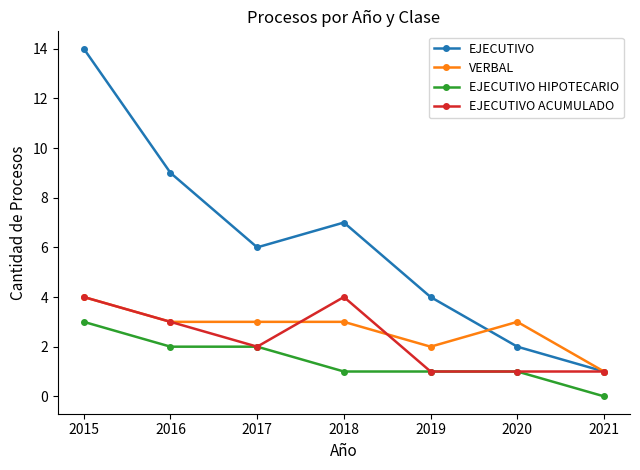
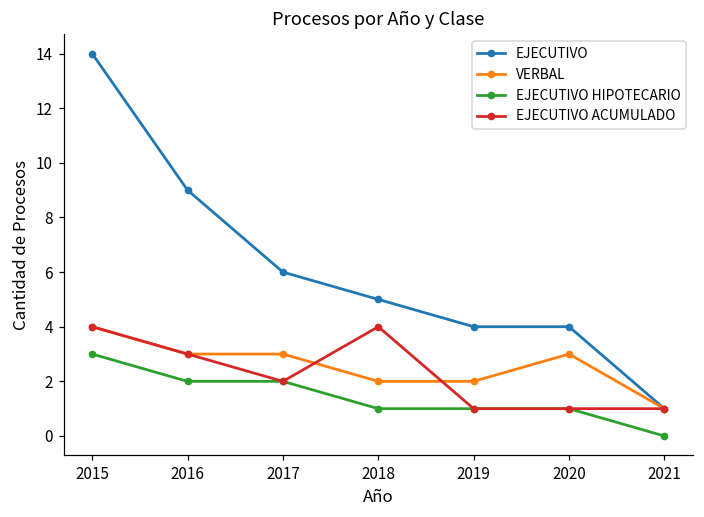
  {
    "EJECUTIVO": {
      "2015": 14,
      "2016": 9,
      "2017": 6,
-     "2018": 7,
+     "2018": 5,
      "2019": 4,
-     "2020": 2
+     "2020": 4
    },
    "VERBAL": {
      "2017": 3,
-     "2018": 3,
+     "2018": 2,
      "2019": 2,
      "2020": 3
    },
    "EJECUTIVO HIPOTECARIO": {
      "2015": 3,
      "2016": 2,
      "2018": 1,
      "2021": 0
    },
    "EJECUTIVO ACUMULADO": {
      "2018": 4
    }
  }
